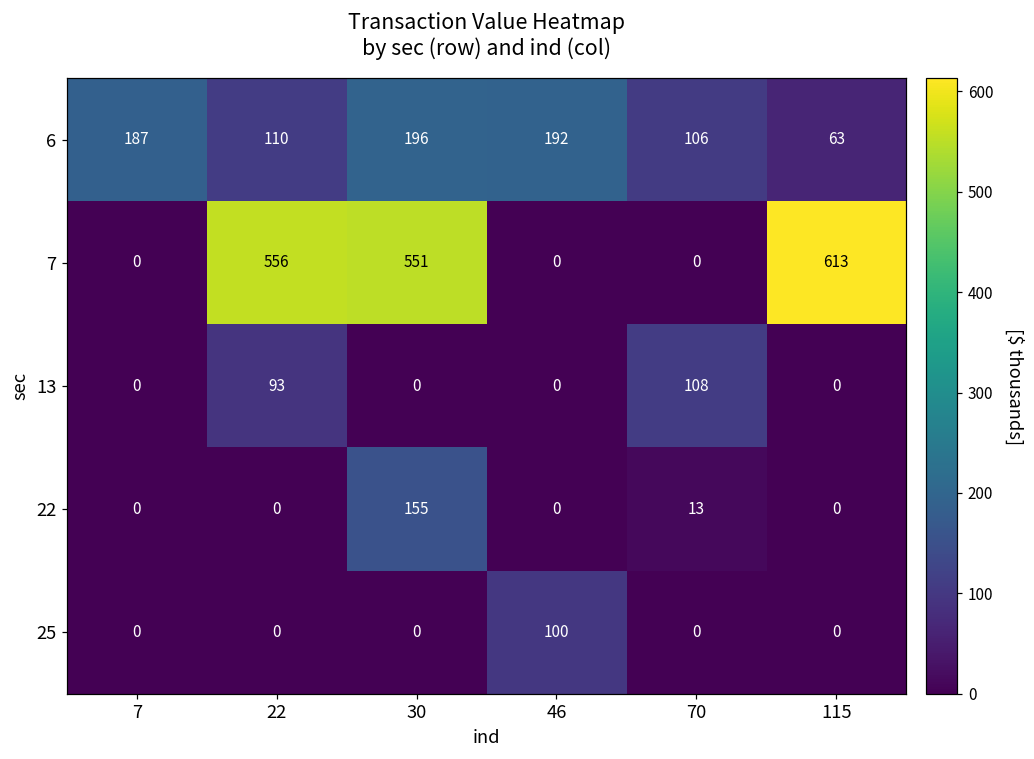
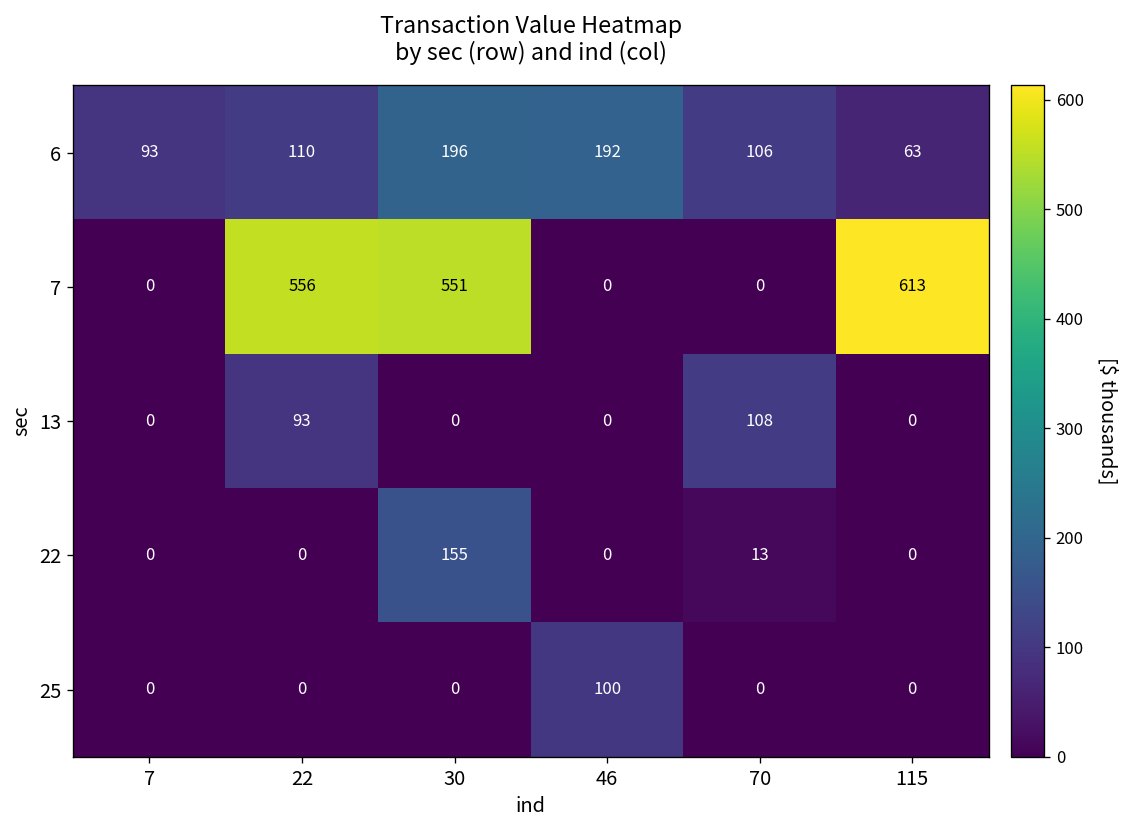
  {
    "6": {
-     "7": 187,
+     "7": 93,
      "22": 110,
      "30": 196,
      "46": 192,
      "70": 106,
      "115": 63
    },
    "7": {
      "7": 0,
      "22": 556,
      "30": 551,
      "46": 0,
      "70": 0,
      "115": 613
    },
    "13": {
      "7": 0,
      "22": 93,
      "30": 0,
      "46": 0,
      "70": 108,
      "115": 0
    },
    "22": {
      "7": 0,
      "22": 0,
      "30": 155,
      "46": 0,
      "70": 13,
      "115": 0
    },
    "25": {
      "7": 0,
      "22": 0,
      "30": 0,
      "46": 100,
      "70": 0,
      "115": 0
    }
  }
